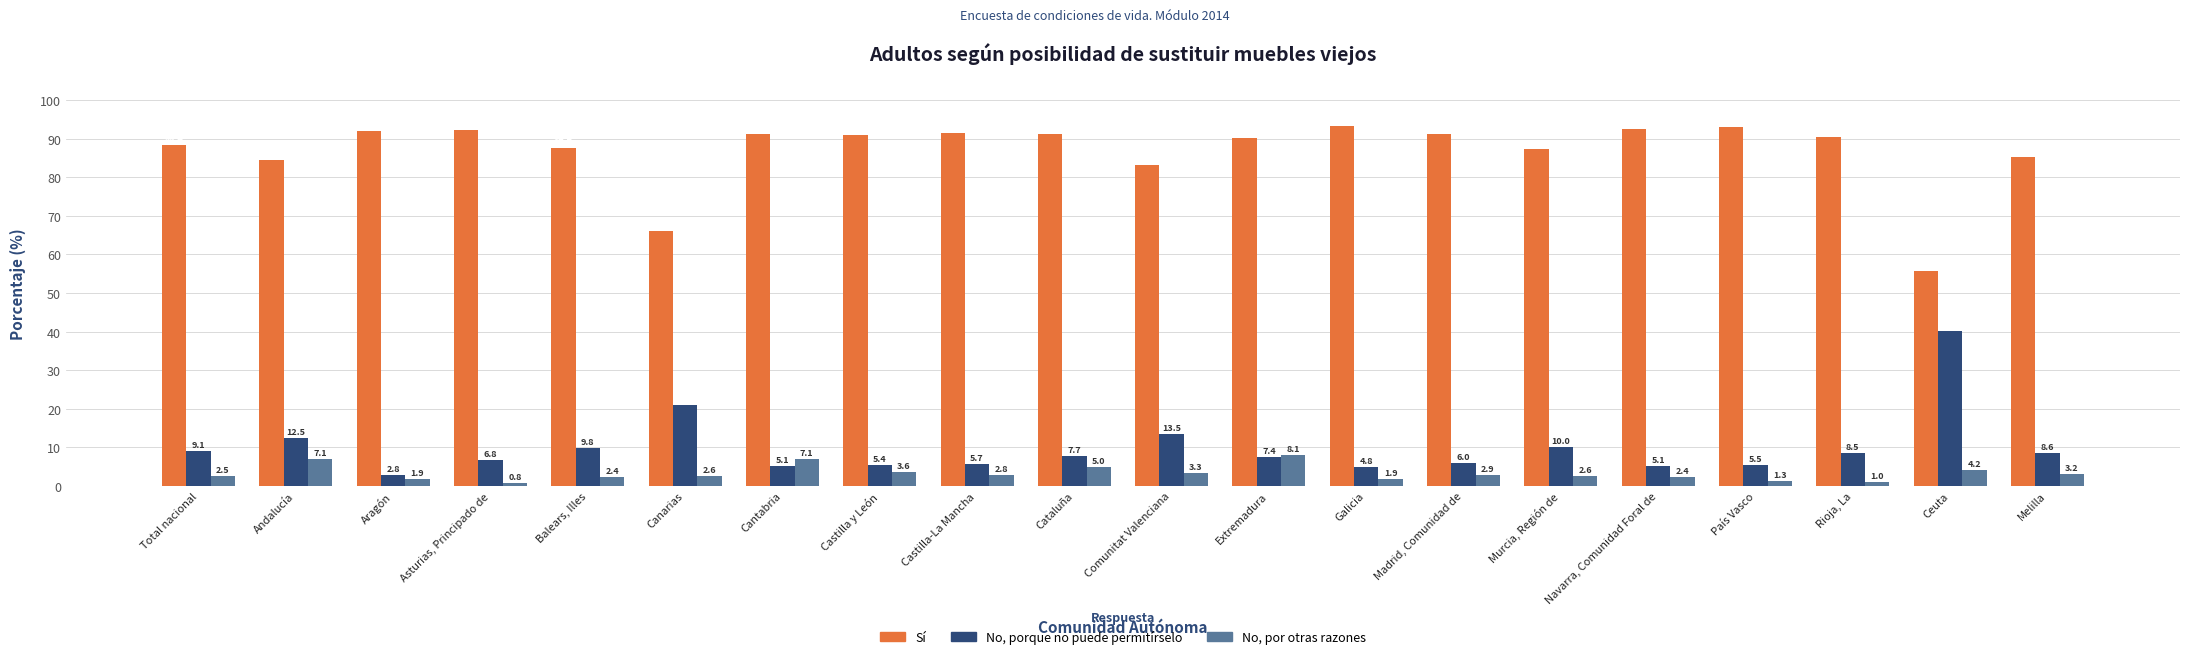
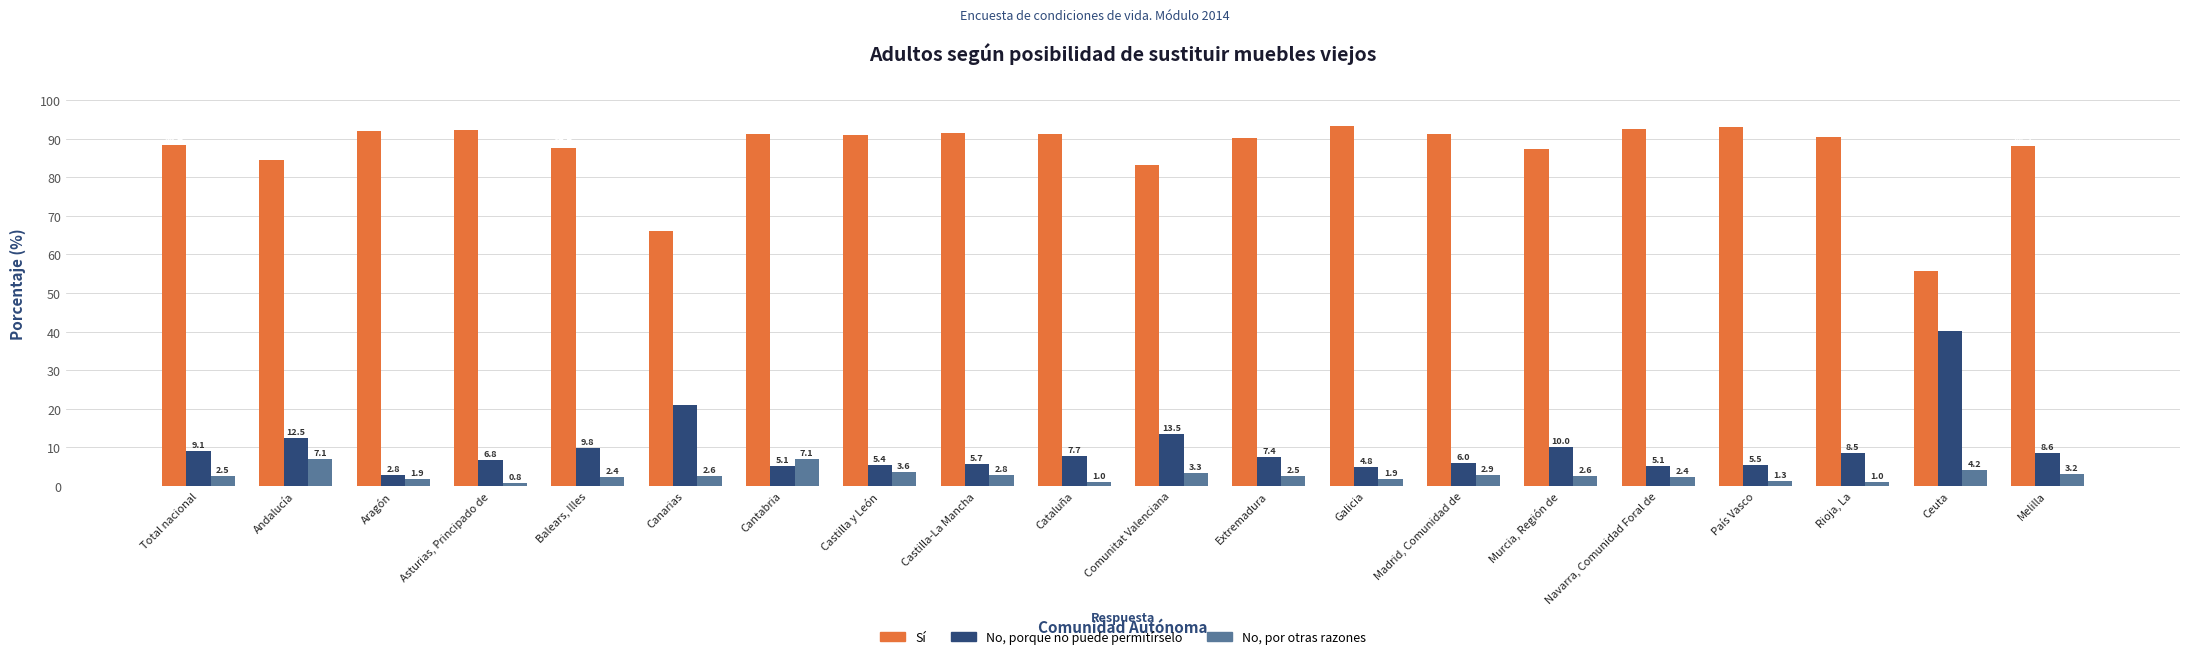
  {
    "Sí": {
      "Total nacional": 88,
      "Andalucía": 84,
      "Aragón": 92,
      "Asturias, Principado de": 92,
      "Balears, Illes": 88,
      "Canarias": 66,
      "Cantabria": 91,
      "Castilla y León": 91,
      "Castilla-La Mancha": 92,
      "Cataluña": 91,
      "Comunitat Valenciana": 83,
      "Extremadura": 90,
      "Galicia": 93,
      "Madrid, Comunidad de": 91,
      "Murcia, Región de": 87,
      "Navarra, Comunidad Foral de": 93,
      "País Vasco": 93,
      "Rioja, La": 91,
      "Ceuta": 56,
-     "Melilla": 85
+     "Melilla": 88
    },
    "No, porque no puede permitírselo": {
      "Total nacional": 9.1,
      "Andalucía": 12.5,
      "Aragón": 2.8,
      "Asturias, Principado de": 6.8,
      "Balears, Illes": 9.8,
      "Cantabria": 5.1,
      "Castilla y León": 5.4,
      "Castilla-La Mancha": 5.7,
      "Cataluña": 7.7,
      "Comunitat Valenciana": 13.5,
      "Extremadura": 7.4,
      "Galicia": 4.8,
      "Madrid, Comunidad de": 6.0,
      "Murcia, Región de": 10.0,
      "Navarra, Comunidad Foral de": 5.1,
      "País Vasco": 5.5,
      "Rioja, La": 8.5,
      "Melilla": 8.6
    },
    "No, por otras razones": {
      "Total nacional": 2.5,
      "Andalucía": 7.1,
      "Aragón": 1.9,
      "Asturias, Principado de": 0.8,
      "Balears, Illes": 2.4,
      "Canarias": 2.6,
      "Cantabria": 7.1,
      "Castilla y León": 3.6,
      "Castilla-La Mancha": 2.8,
-     "Cataluña": 5.0,
+     "Cataluña": 1.0,
      "Comunitat Valenciana": 3.3,
-     "Extremadura": 8.1,
+     "Extremadura": 2.5,
      "Galicia": 1.9,
      "Madrid, Comunidad de": 2.9,
      "Murcia, Región de": 2.6,
      "Navarra, Comunidad Foral de": 2.4,
      "País Vasco": 1.3,
      "Rioja, La": 1.0,
      "Ceuta": 4.2,
      "Melilla": 3.2
    }
  }
